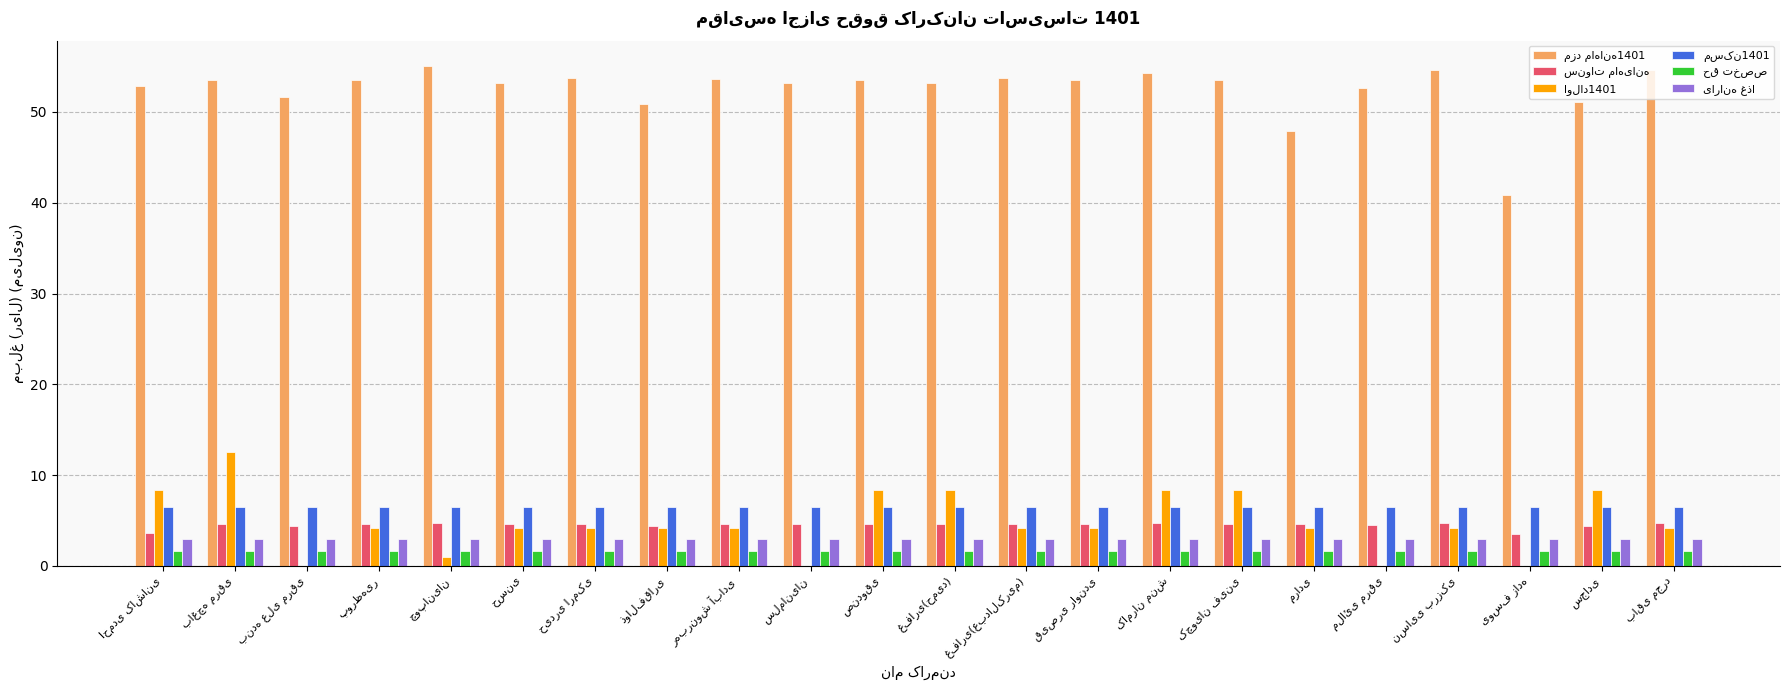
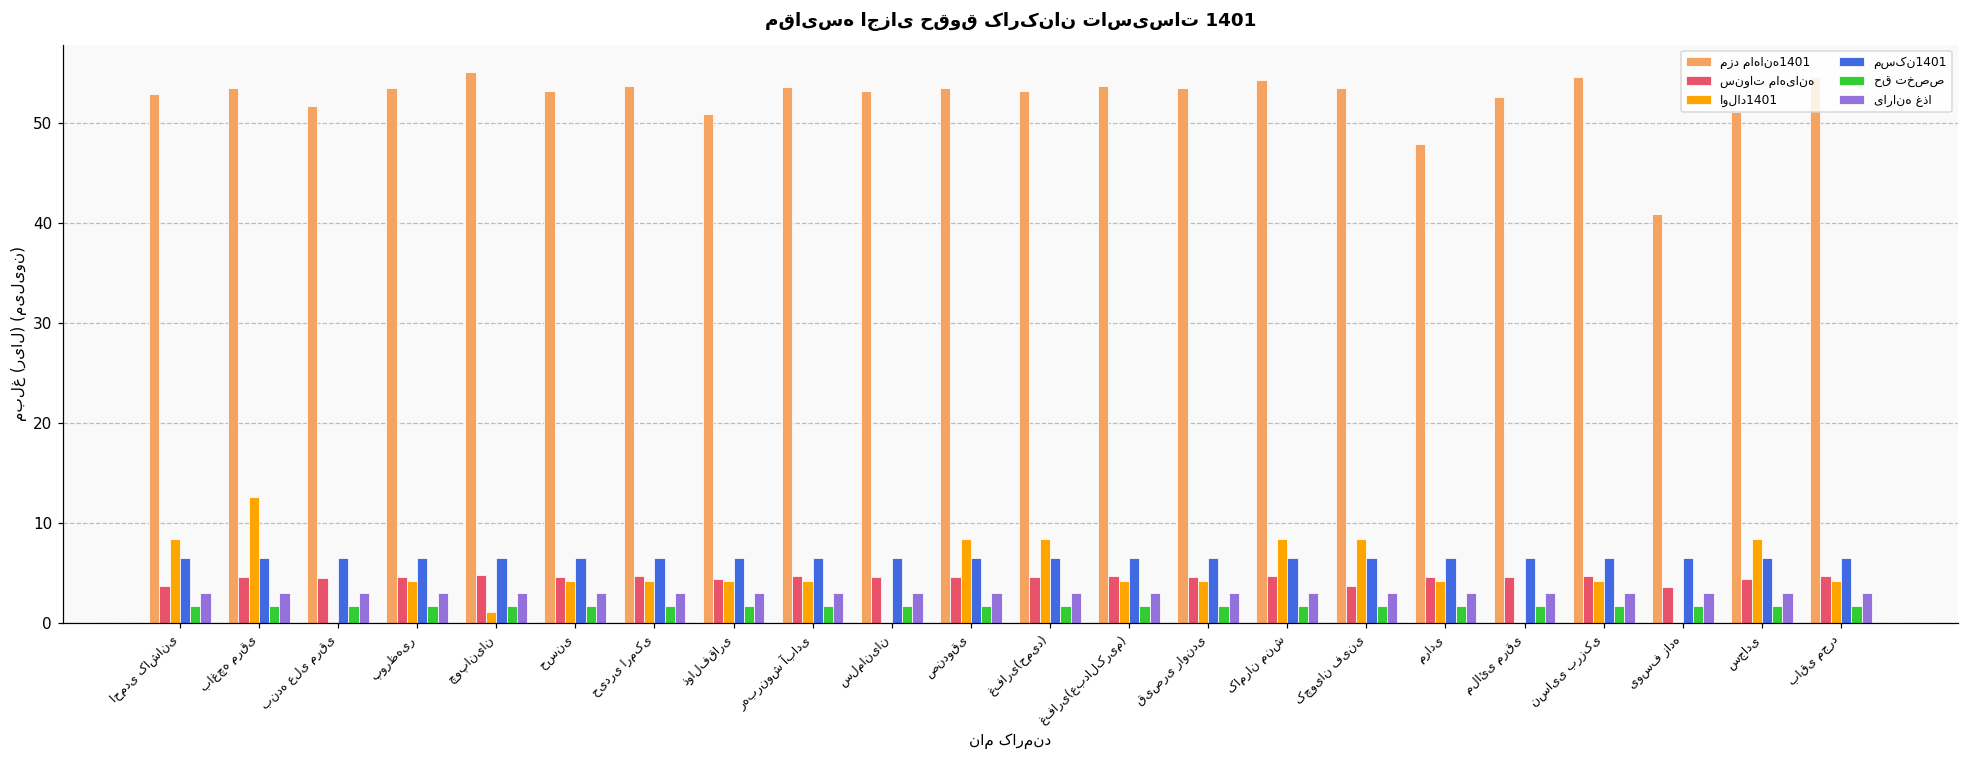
  {
    "مزد ماهانه1401": {
      "احمدی کاشانی": 53,
      "باغچه مرقی": 53,
      "بنده علی مرقی": 52,
      "پورظهیر": 53,
      "چوپانیان": 55,
      "حسنی": 53,
      "حیدری ارمکی": 54,
      "ذوالفقاری": 51,
      "رهبرنوش آبادی": 54,
      "سلمانیان": 53,
      "صندوقی": 53,
      "غفاری(حمید)": 53,
      "غفاری(عبدالکریم)": 54,
      "قیصری راوندی": 53,
      "کامران منش": 54,
      "کچویان فینی": 53,
      "مرادی": 48,
      "ملائی مرقی": 53,
      "نسایی برزکی": 55,
      "یوسف زاده": 41,
      "سجادی": 51
    },
    "سنوات ماهیانه": {
      "احمدی کاشانی": 4,
      "باغچه مرقی": 5,
      "بنده علی مرقی": 4,
      "پورظهیر": 5,
      "چوپانیان": 5,
      "حسنی": 5,
      "حیدری ارمکی": 5,
      "ذوالفقاری": 4,
      "رهبرنوش آبادی": 5,
      "سلمانیان": 5,
      "صندوقی": 5,
      "غفاری(حمید)": 5,
      "غفاری(عبدالکریم)": 5,
      "قیصری راوندی": 5,
      "کامران منش": 5,
-     "کچویان فینی": 5,
+     "کچویان فینی": 4,
      "مرادی": 5,
      "ملائی مرقی": 5,
      "نسایی برزکی": 5,
      "یوسف زاده": 4,
      "سجادی": 4,
      "باقی مجرد": 5
    },
    "اولاد1401": {
      "احمدی کاشانی": 8,
      "باغچه مرقی": 13,
      "بنده علی مرقی": 0,
      "پورظهیر": 4,
      "چوپانیان": 1,
      "حسنی": 4,
      "حیدری ارمکی": 4,
      "ذوالفقاری": 4,
      "رهبرنوش آبادی": 4,
      "سلمانیان": 0,
      "صندوقی": 8,
      "غفاری(حمید)": 8,
      "غفاری(عبدالکریم)": 4,
      "قیصری راوندی": 4,
      "کامران منش": 8,
      "کچویان فینی": 8,
      "مرادی": 4,
      "ملائی مرقی": 0,
      "نسایی برزکی": 4,
      "یوسف زاده": 0,
      "سجادی": 8,
      "باقی مجرد": 4
    },
    "مسکن1401": {
      "احمدی کاشانی": 7,
      "باغچه مرقی": 7,
      "بنده علی مرقی": 7,
      "پورظهیر": 7,
      "چوپانیان": 7,
      "حسنی": 7,
      "حیدری ارمکی": 7,
      "ذوالفقاری": 7,
      "رهبرنوش آبادی": 7,
      "سلمانیان": 7,
      "صندوقی": 7,
      "غفاری(حمید)": 7,
      "غفاری(عبدالکریم)": 7,
      "قیصری راوندی": 7,
      "کامران منش": 7,
      "کچویان فینی": 7,
      "مرادی": 7,
      "ملائی مرقی": 7,
      "نسایی برزکی": 7,
      "یوسف زاده": 7,
      "سجادی": 7,
      "باقی مجرد": 7
    },
    "حق تخصص": {
      "احمدی کاشانی": 2,
      "باغچه مرقی": 2,
      "بنده علی مرقی": 2,
      "پورظهیر": 2,
      "چوپانیان": 2,
      "حسنی": 2,
      "حیدری ارمکی": 2,
      "ذوالفقاری": 2,
      "رهبرنوش آبادی": 2,
      "سلمانیان": 2,
      "صندوقی": 2,
      "غفاری(حمید)": 2,
      "غفاری(عبدالکریم)": 2,
      "قیصری راوندی": 2,
      "کامران منش": 2,
      "کچویان فینی": 2,
      "مرادی": 2,
      "ملائی مرقی": 2,
      "نسایی برزکی": 2,
      "یوسف زاده": 2,
      "سجادی": 2,
      "باقی مجرد": 2
    },
    "یارانه غذا": {
      "احمدی کاشانی": 3,
      "باغچه مرقی": 3,
      "بنده علی مرقی": 3,
      "پورظهیر": 3,
      "چوپانیان": 3,
      "حسنی": 3,
      "حیدری ارمکی": 3,
      "ذوالفقاری": 3,
      "رهبرنوش آبادی": 3,
      "سلمانیان": 3,
      "صندوقی": 3,
      "غفاری(حمید)": 3,
      "غفاری(عبدالکریم)": 3,
      "قیصری راوندی": 3,
      "کامران منش": 3,
      "کچویان فینی": 3,
      "مرادی": 3,
      "ملائی مرقی": 3,
      "نسایی برزکی": 3,
      "یوسف زاده": 3,
      "سجادی": 3,
      "باقی مجرد": 3
    }
  }
